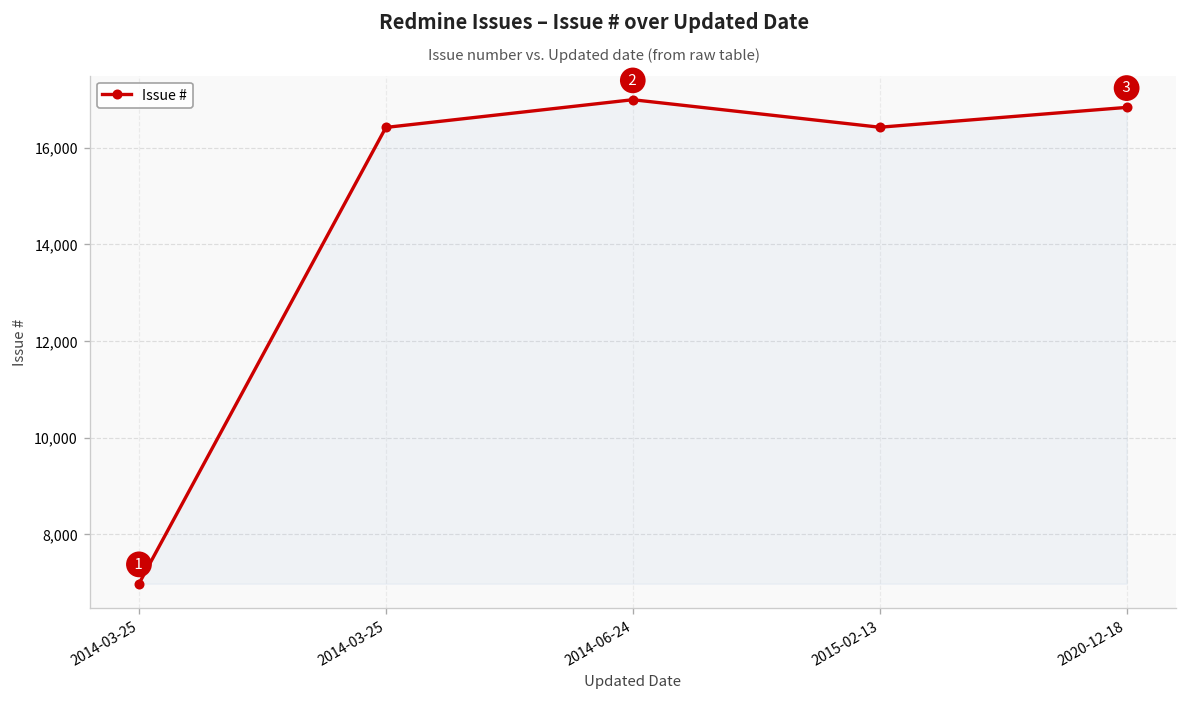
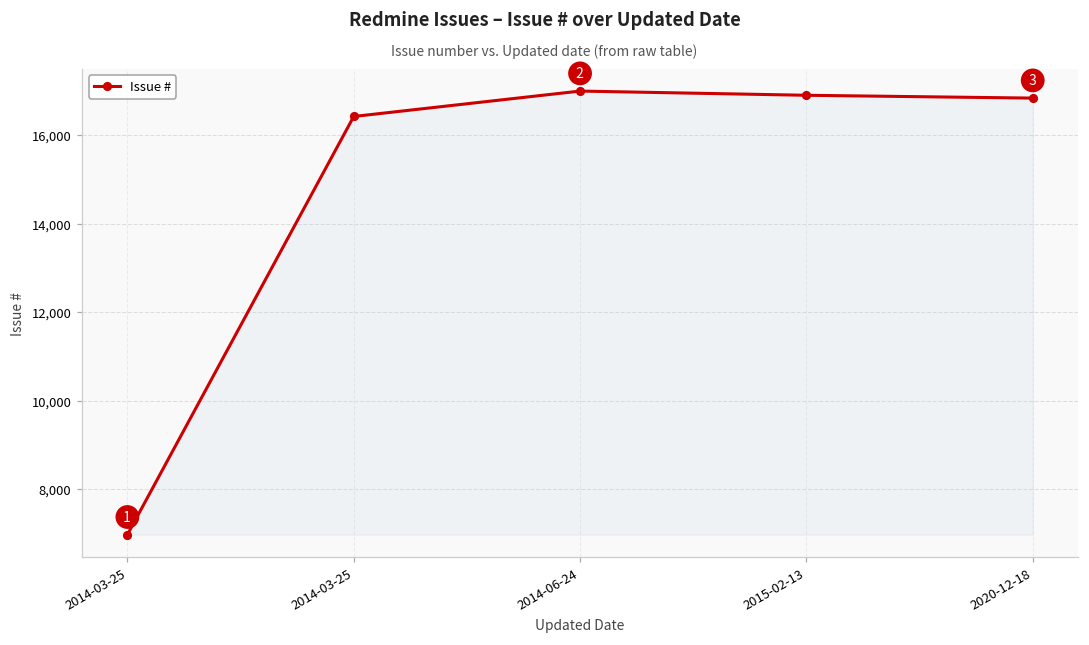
  {
-   "2015-02-13": "16,400"
+   "2015-02-13": "16,900"
  }
